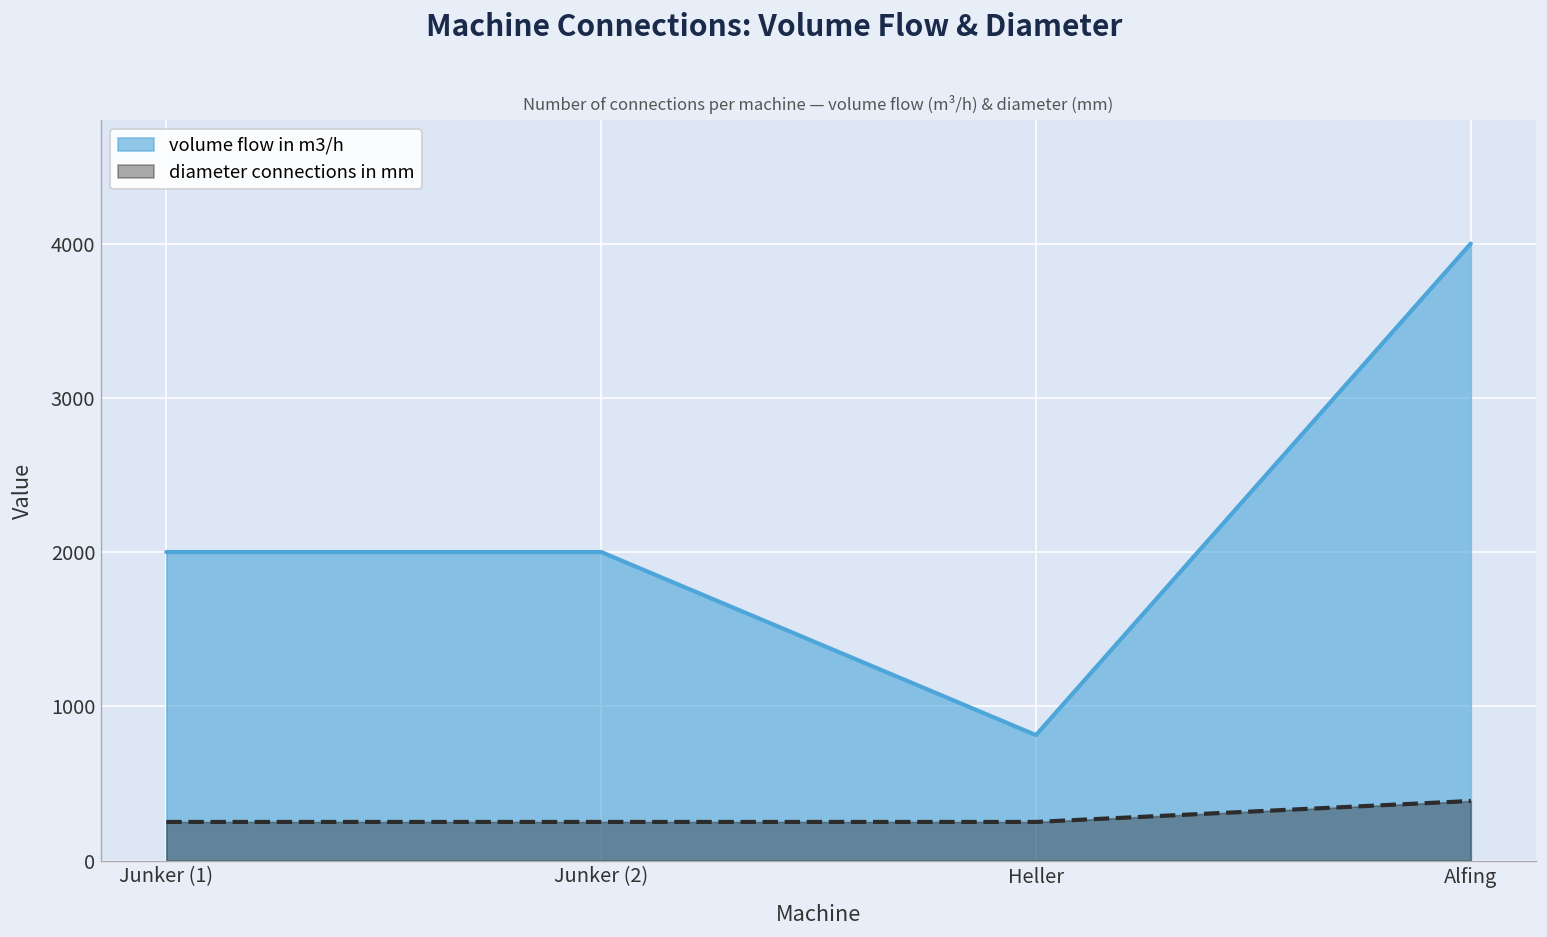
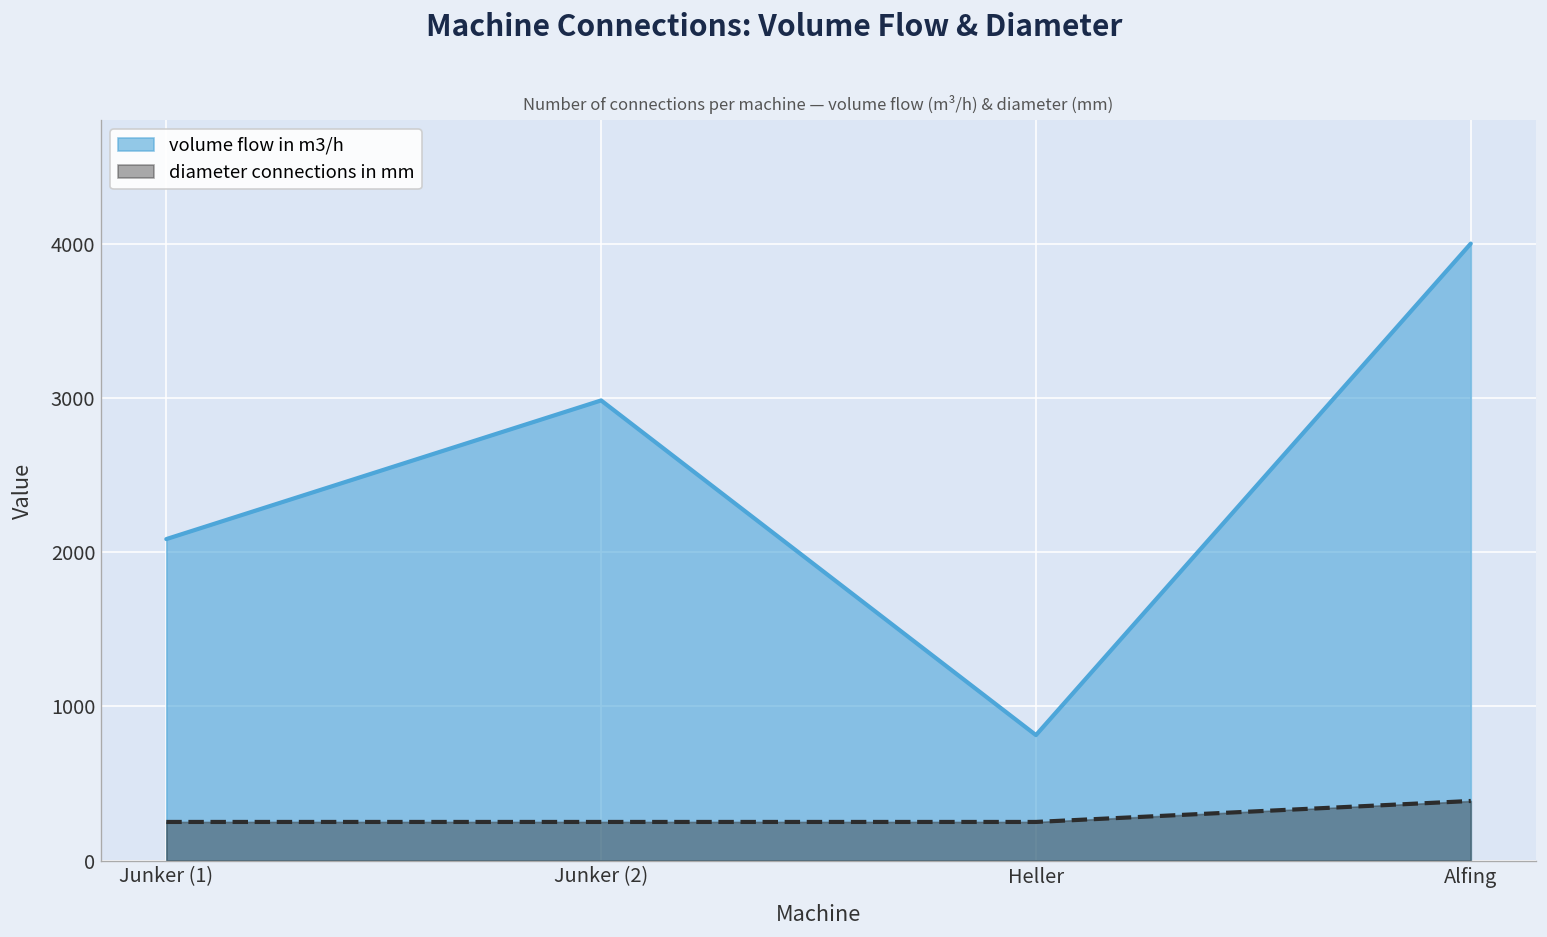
  {
    "volume flow in m3/h": {
-     "Junker (1)": 2000,
-     "Junker (2)": 2000,
+     "Junker (1)": 2080,
+     "Junker (2)": 2980,
      "Heller": 810,
      "Alfing": 4000
    },
    "diameter connections in mm": {
      "Junker (1)": 250,
      "Junker (2)": 250,
      "Heller": 250,
      "Alfing": 390
    }
  }
